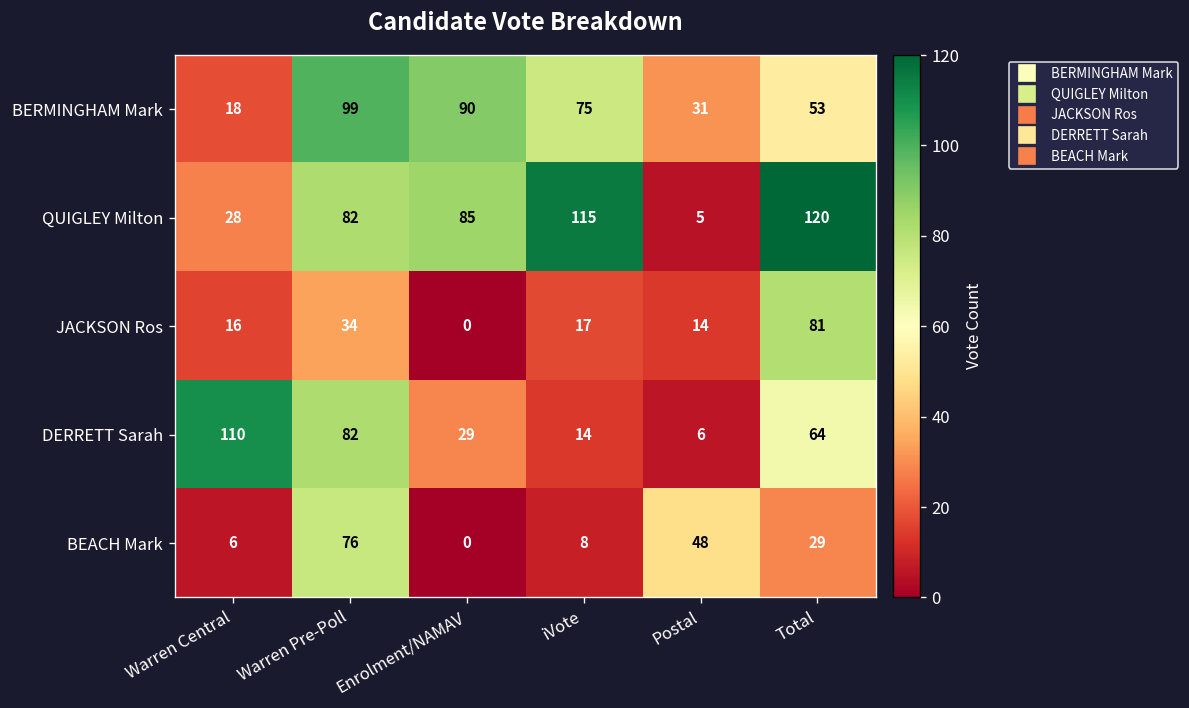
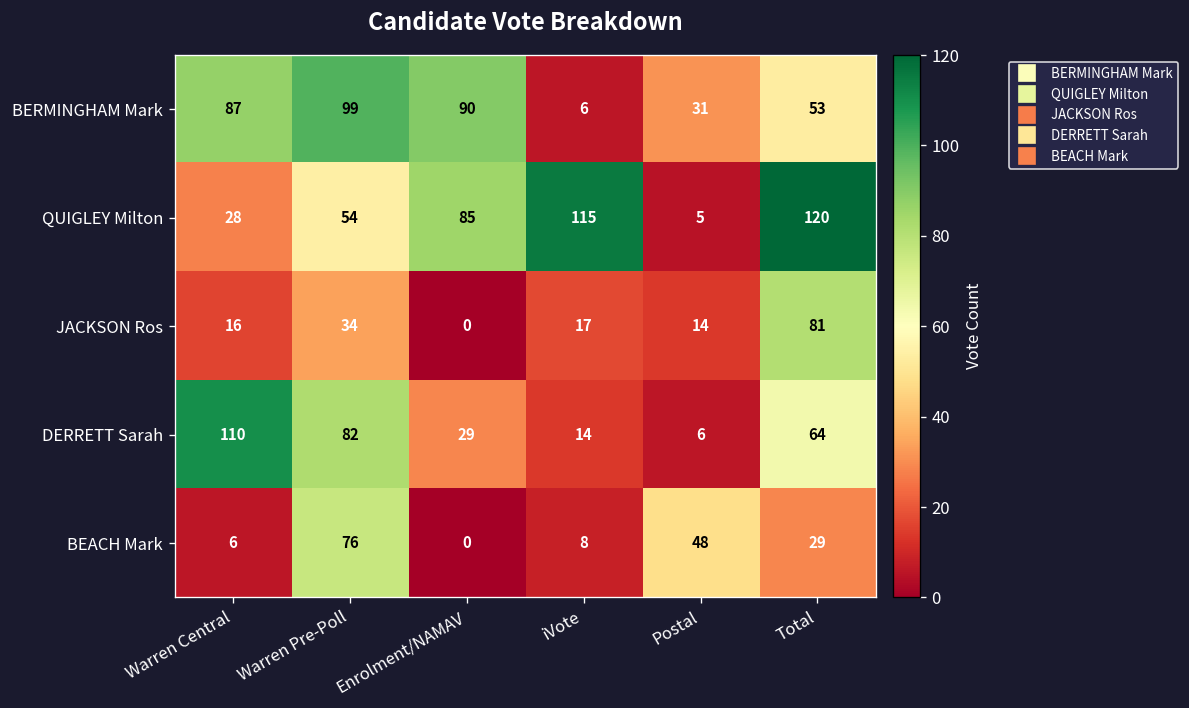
  {
    "BERMINGHAM Mark": {
-     "Warren Central": 18,
+     "Warren Central": 87,
      "Warren Pre-Poll": 99,
      "Enrolment/NAMAV": 90,
-     "iVote": 75,
+     "iVote": 6,
      "Postal": 31,
      "Total": 53
    },
    "QUIGLEY Milton": {
      "Warren Central": 28,
-     "Warren Pre-Poll": 82,
+     "Warren Pre-Poll": 54,
      "Enrolment/NAMAV": 85,
      "iVote": 115,
      "Postal": 5,
      "Total": 120
    },
    "JACKSON Ros": {
      "Warren Central": 16,
      "Warren Pre-Poll": 34,
      "Enrolment/NAMAV": 0,
      "iVote": 17,
      "Postal": 14,
      "Total": 81
    },
    "DERRETT Sarah": {
      "Warren Central": 110,
      "Warren Pre-Poll": 82,
      "Enrolment/NAMAV": 29,
      "iVote": 14,
      "Postal": 6,
      "Total": 64
    },
    "BEACH Mark": {
      "Warren Central": 6,
      "Warren Pre-Poll": 76,
      "Enrolment/NAMAV": 0,
      "iVote": 8,
      "Postal": 48,
      "Total": 29
    }
  }
